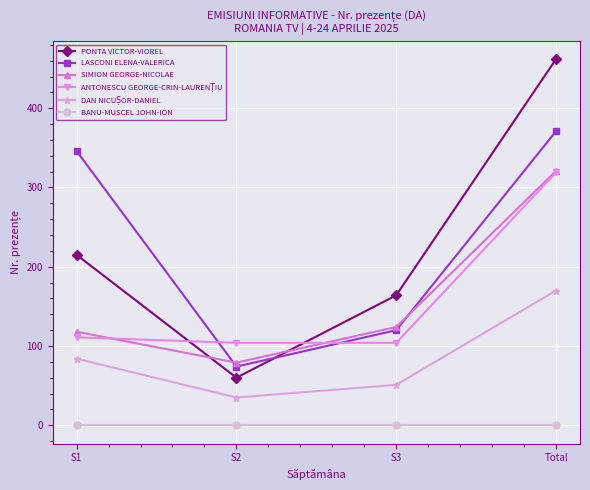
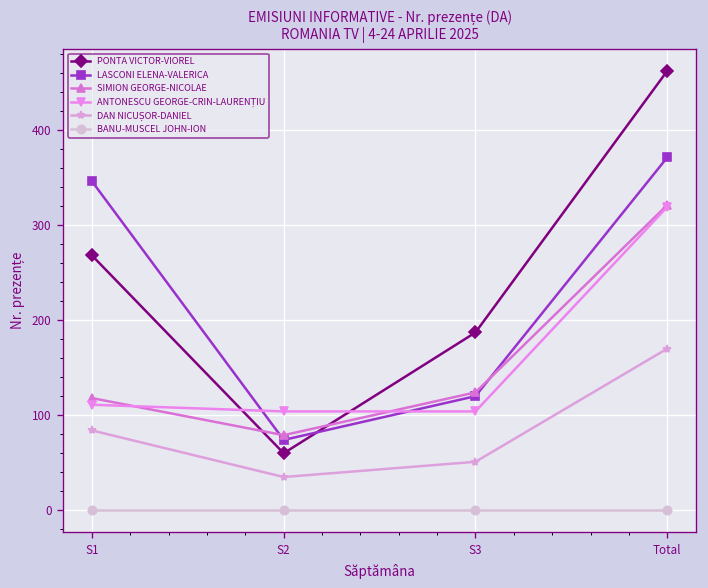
  {
    "PONTA VICTOR-VIOREL": {
-     "S1": 220,
+     "S1": 270,
      "S2": 60,
-     "S3": 160,
+     "S3": 190,
      "Total": 460
    },
    "LASCONI ELENA-VALERICA": {
      "S1": 350,
      "S2": 70,
      "S3": 120,
      "Total": 370
    }
  }
